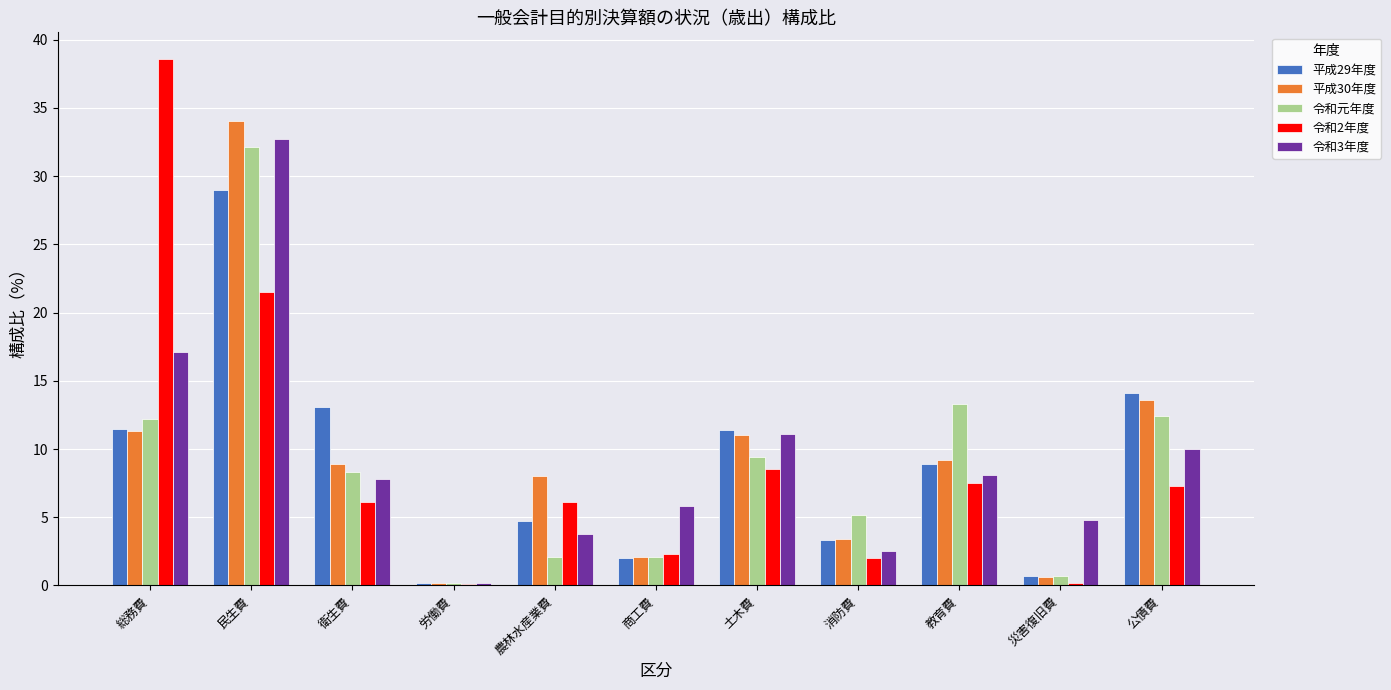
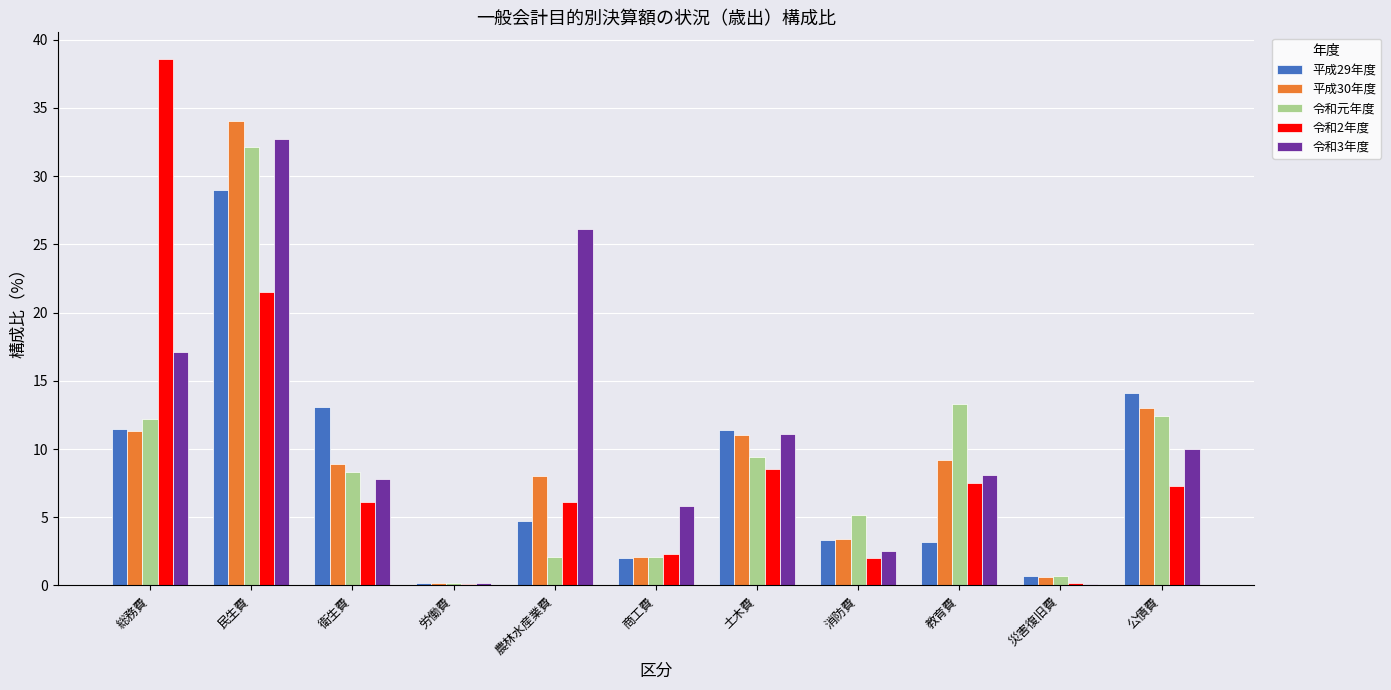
  {
    "平成29年度": {
      "総務費": 11.5,
      "民生費": 29.0,
      "衛生費": 13.1,
      "労働費": 0.2,
      "農林水産業費": 4.7,
      "商工費": 2.0,
      "土木費": 11.4,
      "消防費": 3.3,
-     "教育費": 8.9,
+     "教育費": 3.2,
      "災害復旧費": 0.7,
      "公債費": 14.1
    },
    "平成30年度": {
      "総務費": 11.3,
      "民生費": 34.0,
      "衛生費": 8.9,
      "労働費": 0.2,
      "農林水産業費": 8.0,
      "商工費": 2.1,
      "土木費": 11.0,
      "消防費": 3.4,
      "教育費": 9.2,
      "災害復旧費": 0.6,
-     "公債費": 13.6
+     "公債費": 13.0
    },
    "令和元年度": {
      "総務費": 12.2,
      "民生費": 32.1,
      "衛生費": 8.3,
      "労働費": 0.2,
      "農林水産業費": 2.1,
      "商工費": 2.1,
      "土木費": 9.4,
      "消防費": 5.2,
      "教育費": 13.3,
      "災害復旧費": 0.7,
      "公債費": 12.4
    },
    "令和2年度": {
      "総務費": 38.6,
      "民生費": 21.5,
      "衛生費": 6.1,
      "農林水産業費": 6.1,
      "商工費": 2.3,
      "土木費": 8.5,
      "消防費": 2.0,
      "教育費": 7.5,
      "災害復旧費": 0.2,
      "公債費": 7.3
    },
    "令和3年度": {
      "総務費": 17.1,
      "民生費": 32.7,
      "衛生費": 7.8,
      "労働費": 0.2,
-     "農林水産業費": 3.8,
+     "農林水産業費": 26.1,
      "商工費": 5.8,
      "土木費": 11.1,
      "消防費": 2.5,
      "教育費": 8.1,
-     "災害復旧費": 4.8,
+     "災害復旧費": 0.1,
      "公債費": 10.0
    }
  }
